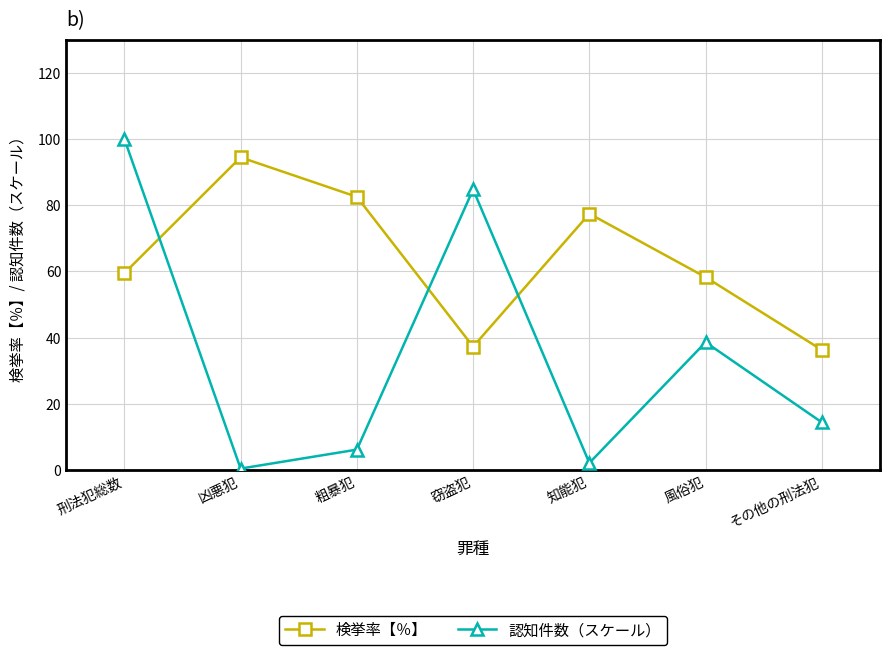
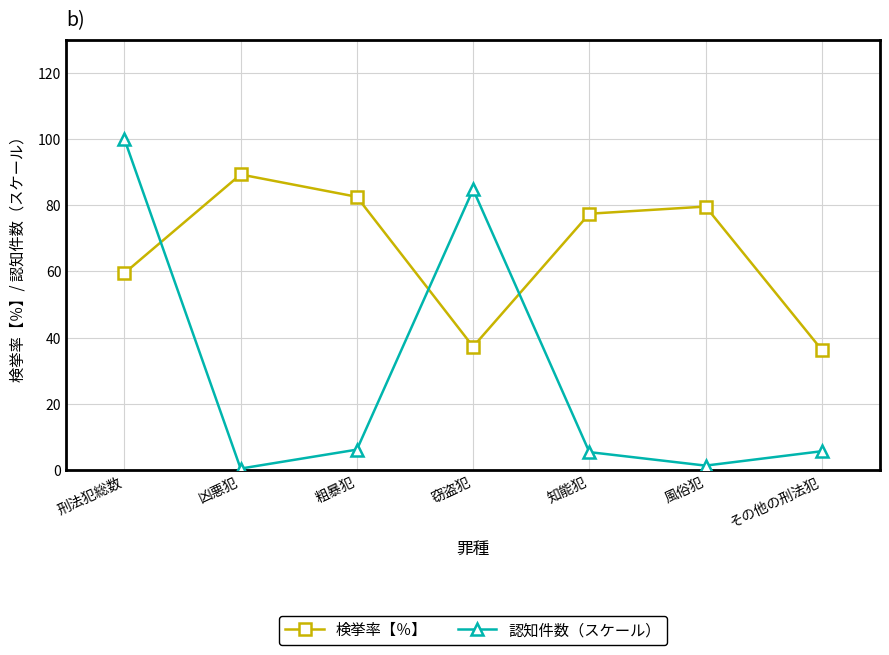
  {
    "検挙率【％】": {
      "刑法犯総数": 59,
-     "凶悪犯": 94,
+     "凶悪犯": 89,
      "粗暴犯": 83,
      "窃盗犯": 37,
      "知能犯": 77,
-     "風俗犯": 58,
+     "風俗犯": 80,
      "その他の刑法犯": 36
    },
    "認知件数（スケール）": {
      "刑法犯総数": 100,
      "凶悪犯": 1,
      "粗暴犯": 6,
      "窃盗犯": 85,
-     "知能犯": 2,
-     "風俗犯": 39,
-     "その他の刑法犯": 14
+     "知能犯": 5,
+     "風俗犯": 1,
+     "その他の刑法犯": 6
    }
  }
